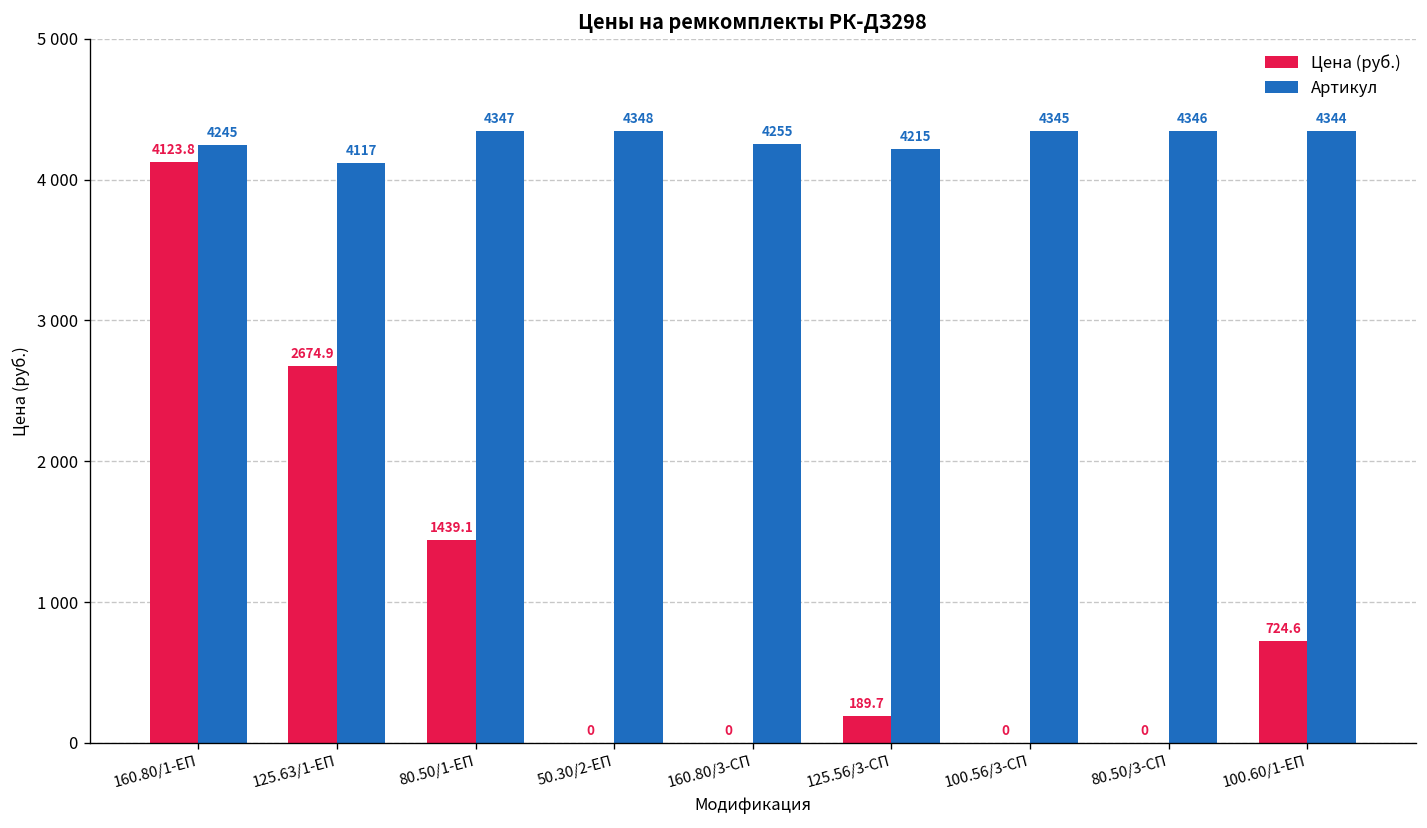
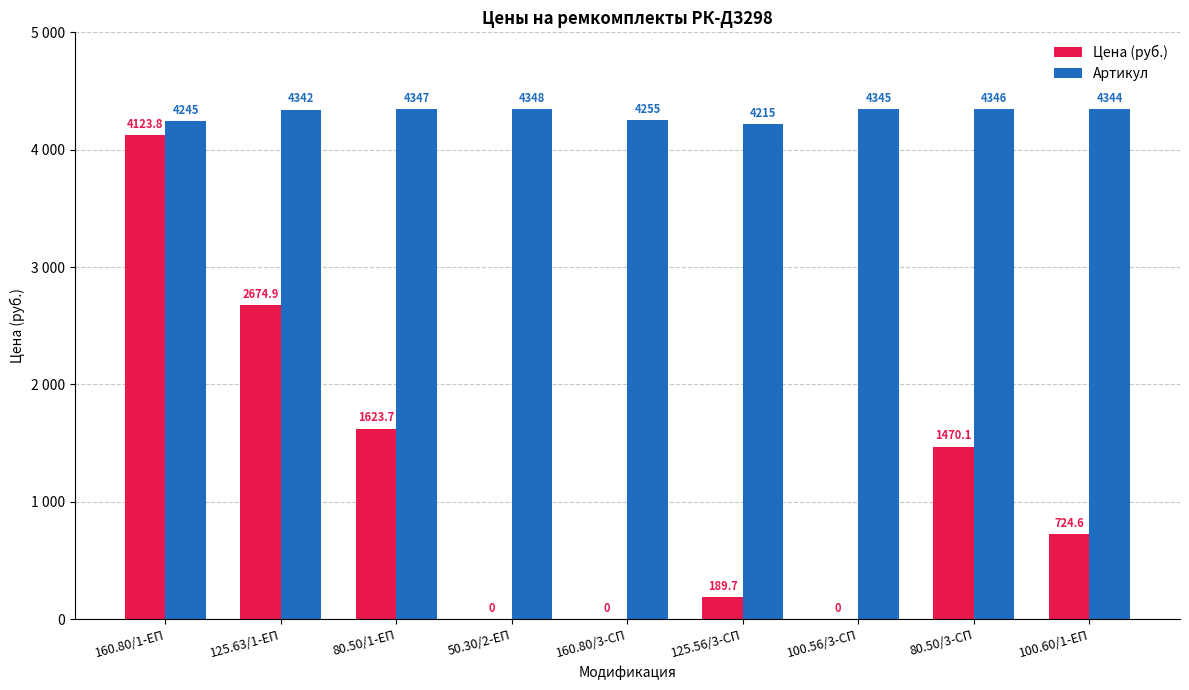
  {
    "Цена (руб.)": {
      "160.80/1-ЕП": 4123.8,
      "125.63/1-ЕП": 2674.9,
-     "80.50/1-ЕП": 1439.1,
+     "80.50/1-ЕП": 1623.7,
      "50.30/2-ЕП": 0,
      "160.80/3-СП": 0,
      "125.56/3-СП": 189.7,
      "100.56/3-СП": 0,
-     "80.50/3-СП": 0,
+     "80.50/3-СП": 1470.1,
      "100.60/1-ЕП": 724.6
    },
    "Артикул": {
      "160.80/1-ЕП": 4245,
-     "125.63/1-ЕП": 4117,
+     "125.63/1-ЕП": 4342,
      "80.50/1-ЕП": 4347,
      "50.30/2-ЕП": 4348,
      "160.80/3-СП": 4255,
      "125.56/3-СП": 4215,
      "100.56/3-СП": 4345,
      "80.50/3-СП": 4346,
      "100.60/1-ЕП": 4344
    }
  }
